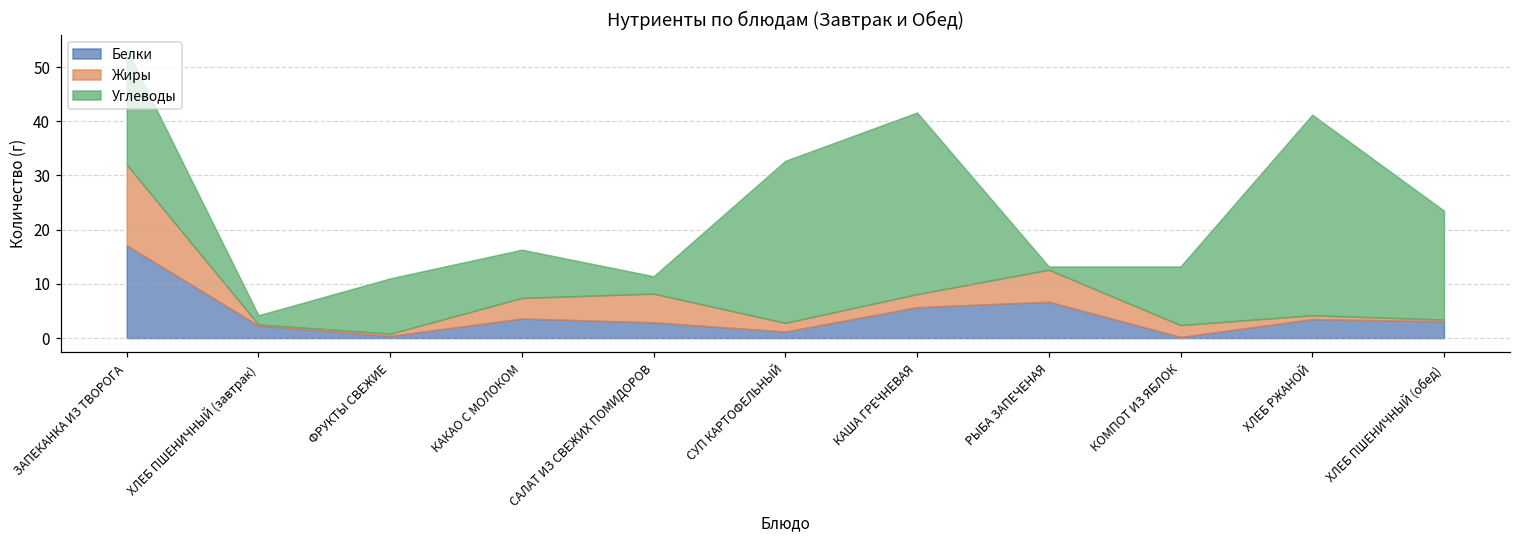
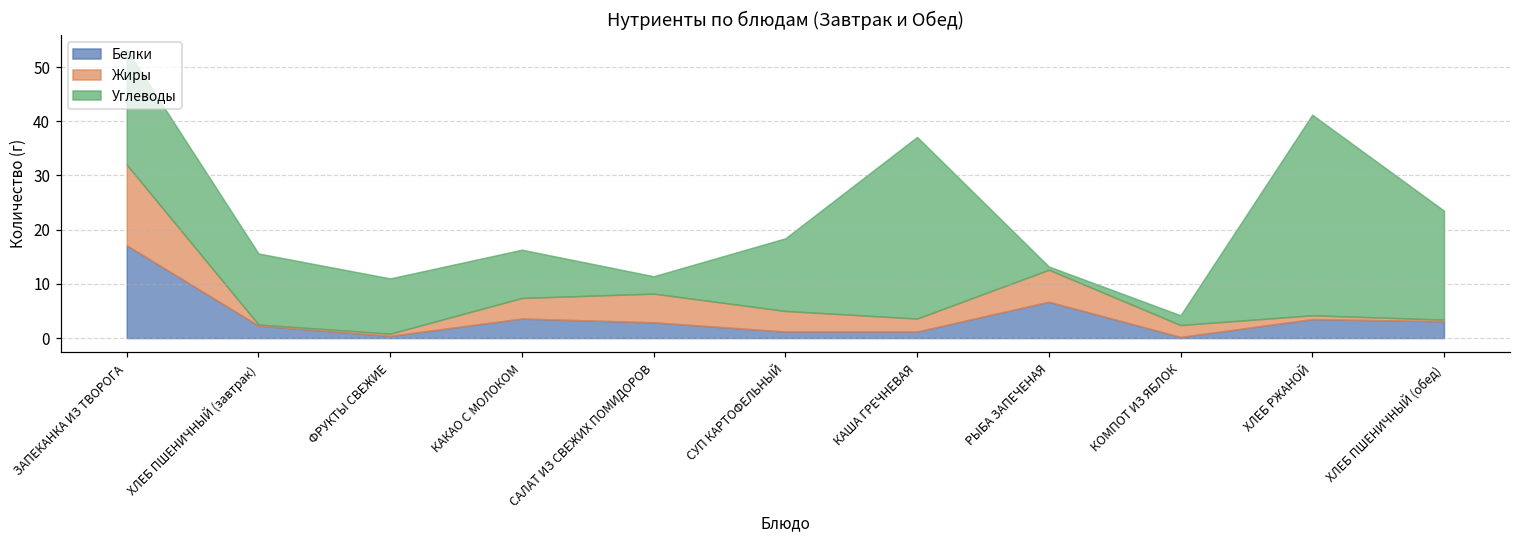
  {
    "Белки": {
      "ЗАПЕКАНКА ИЗ ТВОРОГА": 17,
      "КАКАО С МОЛОКОМ": 4,
      "САЛАТ ИЗ СВЕЖИХ ПОМИДОРОВ": 3,
      "СУП КАРТОФЕЛЬНЫЙ": 1,
-     "КАША ГРЕЧНЕВАЯ": 6,
+     "КАША ГРЕЧНЕВАЯ": 1,
      "РЫБА ЗАПЕЧЕНАЯ": 7,
      "ХЛЕБ РЖАНОЙ": 4
    },
    "Жиры": {
      "ЗАПЕКАНКА ИЗ ТВОРОГА": 15,
      "КАКАО С МОЛОКОМ": 4,
      "САЛАТ ИЗ СВЕЖИХ ПОМИДОРОВ": 5,
-     "СУП КАРТОФЕЛЬНЫЙ": 2,
+     "СУП КАРТОФЕЛЬНЫЙ": 4,
      "КАША ГРЕЧНЕВАЯ": 2,
      "РЫБА ЗАПЕЧЕНАЯ": 6,
      "КОМПОТ ИЗ ЯБЛОК": 2,
      "ХЛЕБ РЖАНОЙ": 1
    },
    "Углеводы": {
-     "ХЛЕБ ПШЕНИЧНЫЙ (завтрак)": 2,
+     "ХЛЕБ ПШЕНИЧНЫЙ (завтрак)": 13,
      "ФРУКТЫ СВЕЖИЕ": 10,
      "КАКАО С МОЛОКОМ": 9,
      "САЛАТ ИЗ СВЕЖИХ ПОМИДОРОВ": 3,
-     "СУП КАРТОФЕЛЬНЫЙ": 30,
+     "СУП КАРТОФЕЛЬНЫЙ": 13,
      "КАША ГРЕЧНЕВАЯ": 34,
      "РЫБА ЗАПЕЧЕНАЯ": 1,
-     "КОМПОТ ИЗ ЯБЛОК": 11,
+     "КОМПОТ ИЗ ЯБЛОК": 2,
      "ХЛЕБ РЖАНОЙ": 37,
      "ХЛЕБ ПШЕНИЧНЫЙ (обед)": 20
    }
  }
